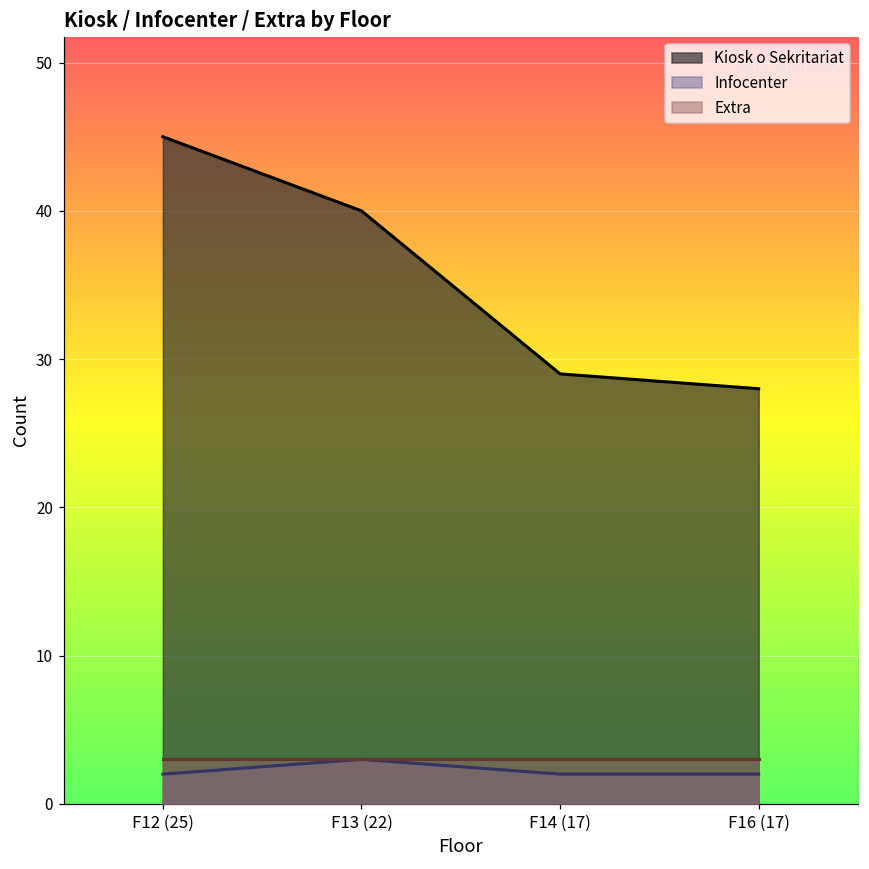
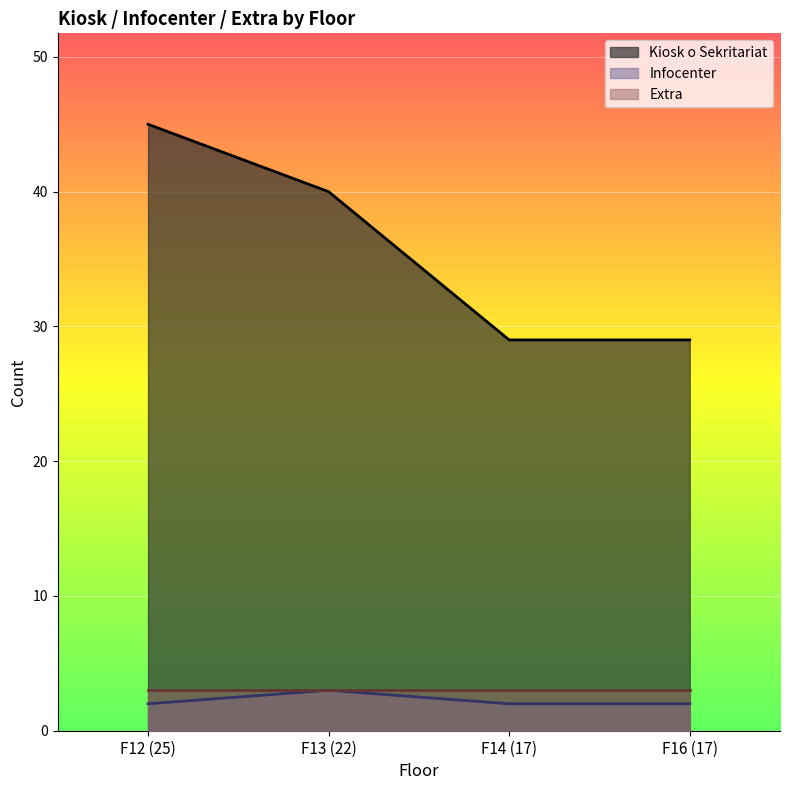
  {
    "Kiosk o Sekritariat": {
      "F12 (25)": 45,
      "F13 (22)": 40,
      "F14 (17)": 29,
-     "F16 (17)": 28
+     "F16 (17)": 29
    }
  }
